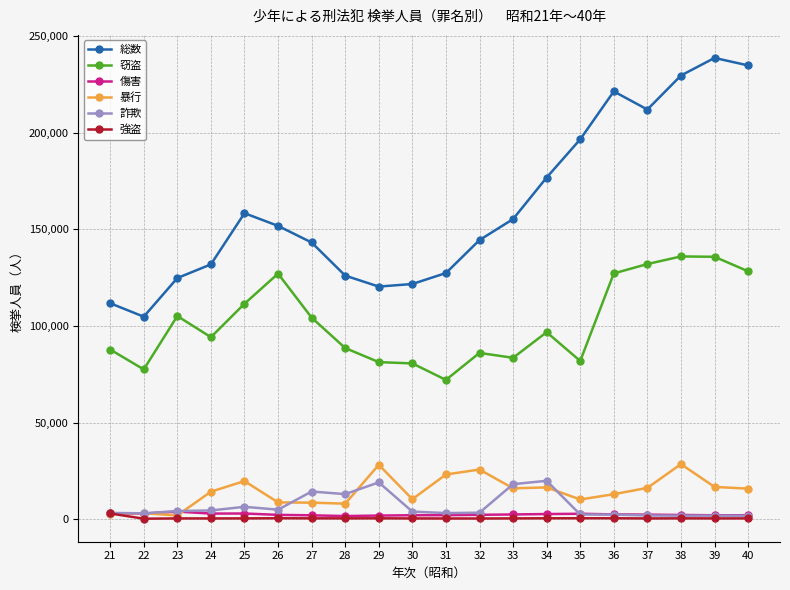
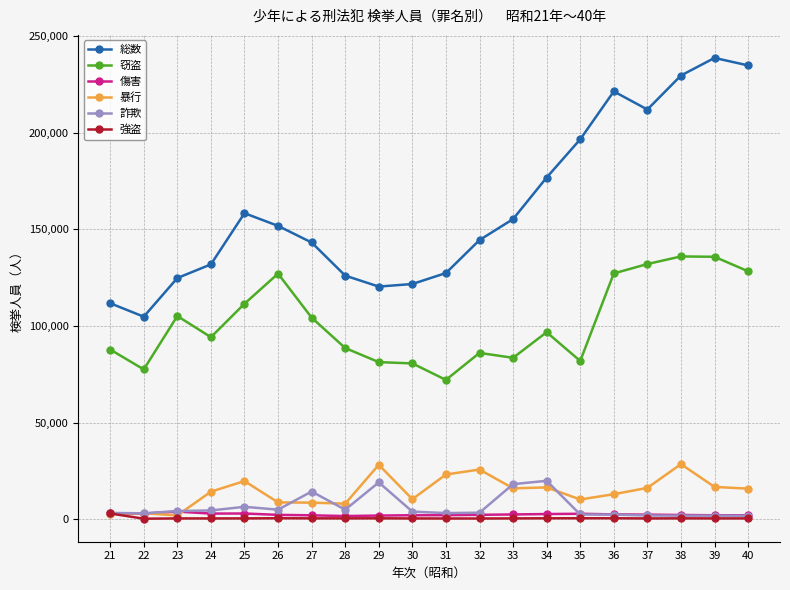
  {
    "総数": {
      "21": "112,000",
      "22": "105,000",
      "23": "125,000",
      "24": "132,000",
      "25": "158,000",
      "26": "152,000",
      "27": "143,000",
      "28": "126,000",
      "29": "120,000",
      "30": "122,000",
      "31": "127,000",
      "32": "145,000",
      "33": "155,000",
      "34": "177,000",
      "35": "197,000",
      "36": "221,000",
      "37": "212,000",
      "38": "230,000",
      "39": "239,000",
      "40": "235,000"
    },
    "窃盗": {
      "21": "88,000",
      "22": "78,000",
      "23": "105,000",
      "24": "94,000",
      "25": "112,000",
      "26": "127,000",
      "27": "104,000",
      "28": "89,000",
      "29": "81,000",
      "30": "81,000",
      "31": "72,000",
      "32": "86,000",
      "33": "84,000",
      "34": "97,000",
      "35": "82,000",
      "36": "127,000",
      "37": "132,000",
      "38": "136,000",
      "39": "136,000",
      "40": "128,000"
    },
    "傷害": {
      "24": "3,000",
      "25": "3,000",
      "26": "2,000",
      "27": "2,000",
      "29": "2,000",
      "30": "2,000",
      "33": "2,000",
      "34": "3,000"
    },
    "暴行": {
      "23": "2,000",
      "24": "14,000",
      "25": "20,000",
      "26": "9,000",
      "27": "9,000",
      "28": "8,000",
      "29": "28,000",
      "30": "10,000",
      "31": "23,000",
      "32": "26,000",
      "33": "16,000",
      "34": "16,000",
      "35": "10,000",
      "36": "13,000",
      "37": "16,000",
      "38": "28,000",
      "39": "17,000",
      "40": "16,000"
    },
    "詐欺": {
      "24": "4,000",
      "25": "6,000",
      "26": "5,000",
      "27": "14,000",
-     "28": "13,000",
+     "28": "5,000",
      "29": "19,000",
      "30": "4,000",
      "33": "18,000",
      "34": "20,000"
    },
    "強盗": {
      "22": "0",
      "23": "0",
      "24": "0",
      "25": "0",
      "26": "0",
      "27": "0",
      "29": "0",
      "30": "0",
      "31": "0",
      "32": "0",
      "33": "0",
      "34": "0",
      "35": "0",
      "36": "0",
      "37": "0",
      "38": "0",
      "39": "0",
      "40": "0"
    }
  }
